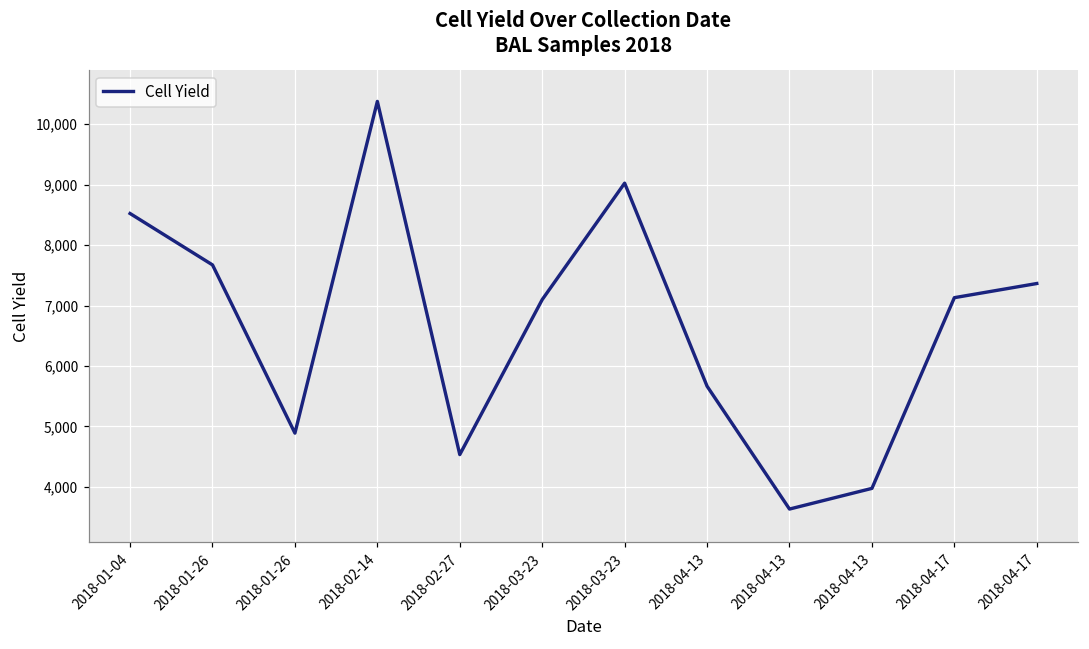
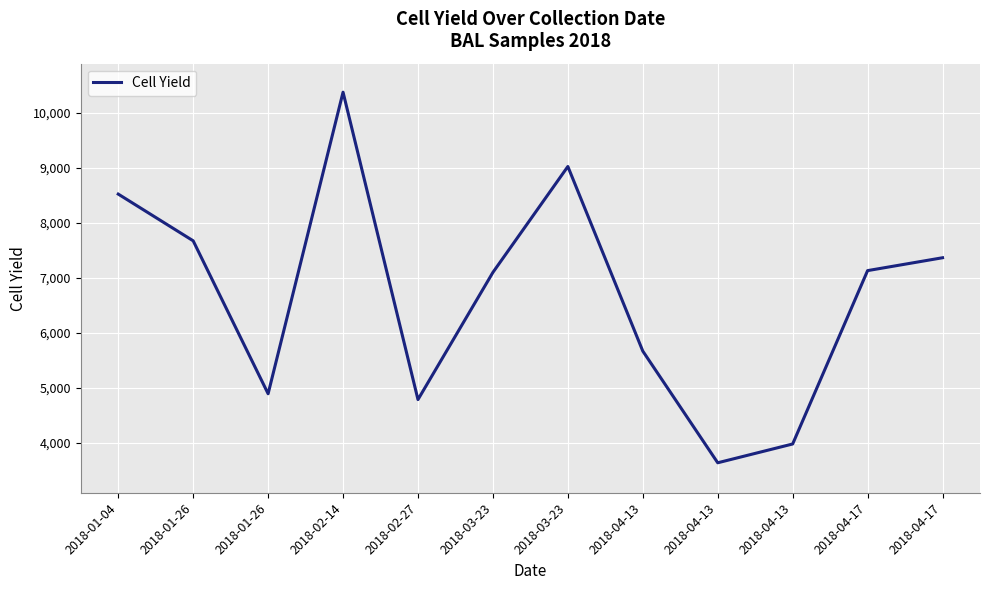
  {
    "2018-01-04": "8,500",
    "2018-02-14": "10,400",
-   "2018-02-27": "4,500"
+   "2018-02-27": "4,800"
  }
